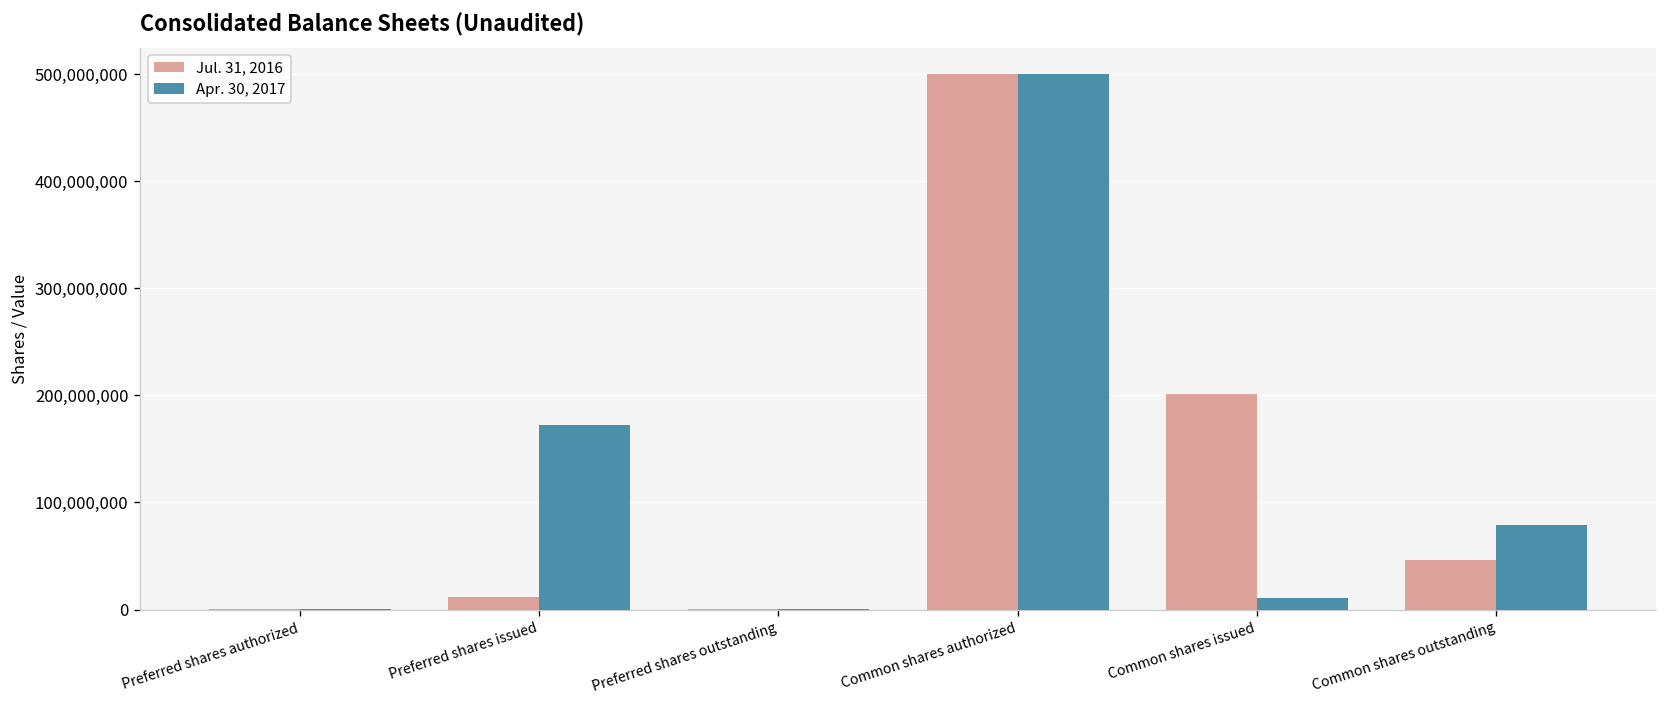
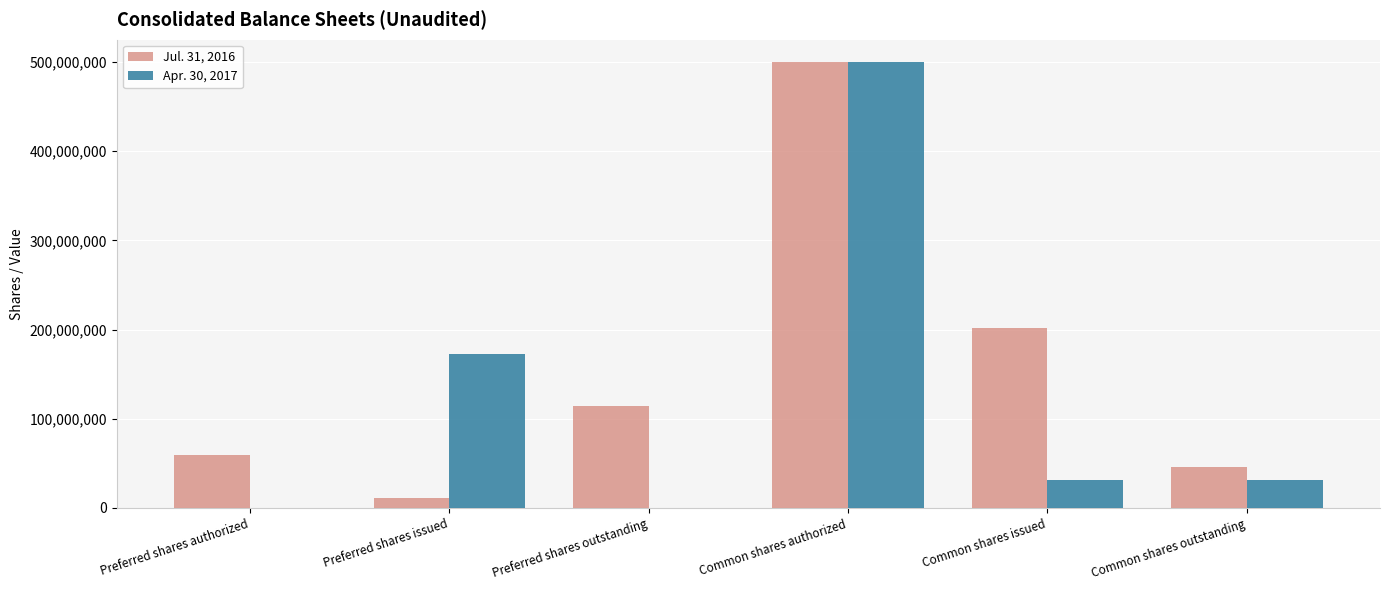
  {
    "Jul. 31, 2016": {
-     "Preferred shares authorized": "0",
+     "Preferred shares authorized": "60,000,000",
      "Preferred shares issued": "10,000,000",
-     "Preferred shares outstanding": "0",
+     "Preferred shares outstanding": "110,000,000",
      "Common shares authorized": "500,000,000",
      "Common shares issued": "200,000,000",
      "Common shares outstanding": "50,000,000"
    },
    "Apr. 30, 2017": {
      "Preferred shares issued": "170,000,000",
      "Common shares authorized": "500,000,000",
-     "Common shares issued": "10,000,000",
-     "Common shares outstanding": "80,000,000"
+     "Common shares issued": "30,000,000",
+     "Common shares outstanding": "30,000,000"
    }
  }
